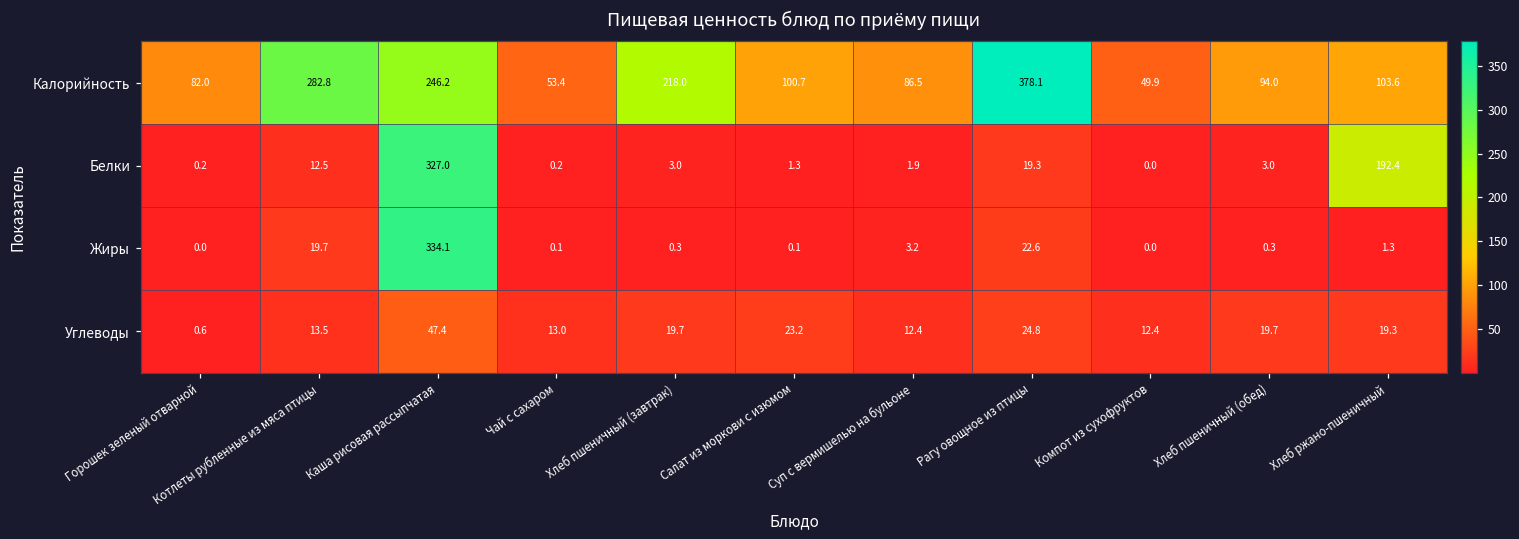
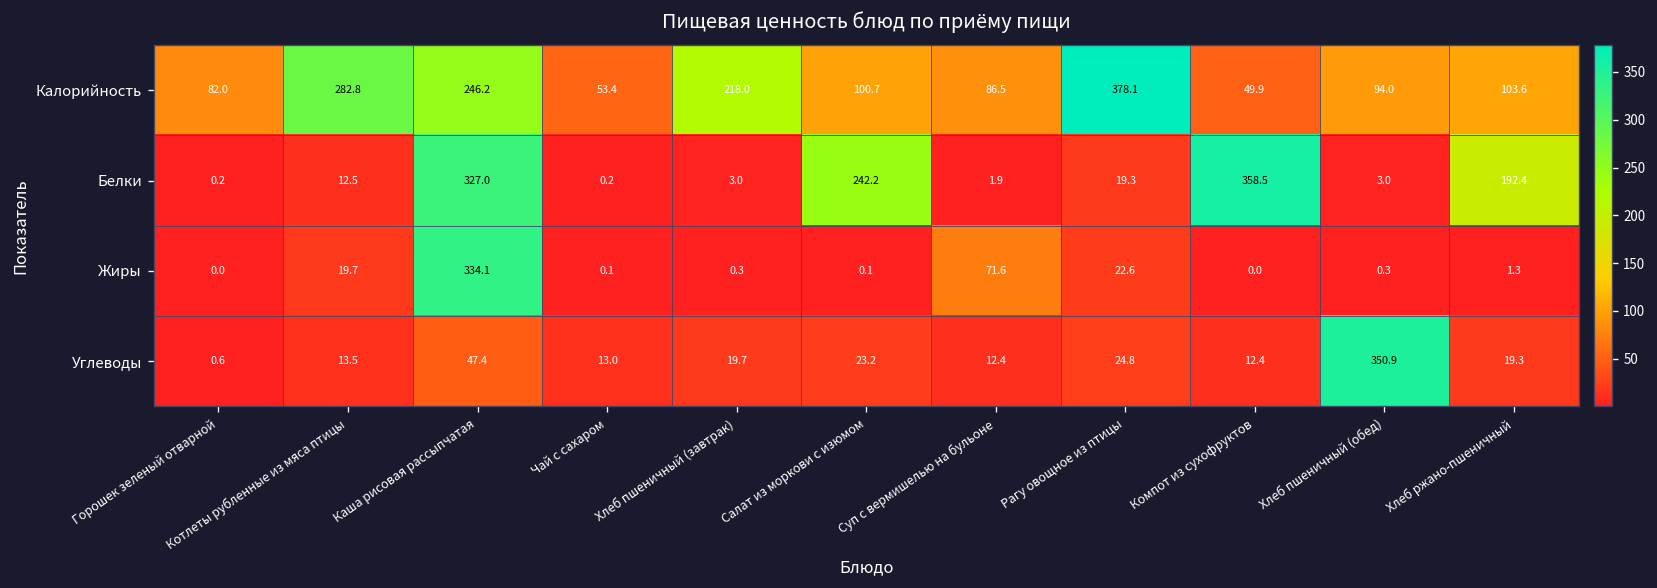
  {
    "Калорийность": {
      "Горошек зеленый отварной": 82.0,
      "Котлеты рубленные из мяса птицы": 282.8,
      "Каша рисовая рассыпчатая": 246.2,
      "Чай с сахаром": 53.4,
      "Хлеб пшеничный (завтрак)": 218.0,
      "Салат из моркови с изюмом": 100.7,
      "Суп с вермишелью на бульоне": 86.5,
      "Рагу овощное из птицы": 378.1,
      "Компот из сухофруктов": 49.9,
      "Хлеб пшеничный (обед)": 94.0,
      "Хлеб ржано-пшеничный": 103.6
    },
    "Белки": {
      "Горошек зеленый отварной": 0.2,
      "Котлеты рубленные из мяса птицы": 12.5,
      "Каша рисовая рассыпчатая": 327.0,
      "Чай с сахаром": 0.2,
      "Хлеб пшеничный (завтрак)": 3.0,
-     "Салат из моркови с изюмом": 1.3,
+     "Салат из моркови с изюмом": 242.2,
      "Суп с вермишелью на бульоне": 1.9,
      "Рагу овощное из птицы": 19.3,
-     "Компот из сухофруктов": 0.0,
+     "Компот из сухофруктов": 358.5,
      "Хлеб пшеничный (обед)": 3.0,
      "Хлеб ржано-пшеничный": 192.4
    },
    "Жиры": {
      "Горошек зеленый отварной": 0.0,
      "Котлеты рубленные из мяса птицы": 19.7,
      "Каша рисовая рассыпчатая": 334.1,
      "Чай с сахаром": 0.1,
      "Хлеб пшеничный (завтрак)": 0.3,
      "Салат из моркови с изюмом": 0.1,
-     "Суп с вермишелью на бульоне": 3.2,
+     "Суп с вермишелью на бульоне": 71.6,
      "Рагу овощное из птицы": 22.6,
      "Компот из сухофруктов": 0.0,
      "Хлеб пшеничный (обед)": 0.3,
      "Хлеб ржано-пшеничный": 1.3
    },
    "Углеводы": {
      "Горошек зеленый отварной": 0.6,
      "Котлеты рубленные из мяса птицы": 13.5,
      "Каша рисовая рассыпчатая": 47.4,
      "Чай с сахаром": 13.0,
      "Хлеб пшеничный (завтрак)": 19.7,
      "Салат из моркови с изюмом": 23.2,
      "Суп с вермишелью на бульоне": 12.4,
      "Рагу овощное из птицы": 24.8,
      "Компот из сухофруктов": 12.4,
-     "Хлеб пшеничный (обед)": 19.7,
+     "Хлеб пшеничный (обед)": 350.9,
      "Хлеб ржано-пшеничный": 19.3
    }
  }
